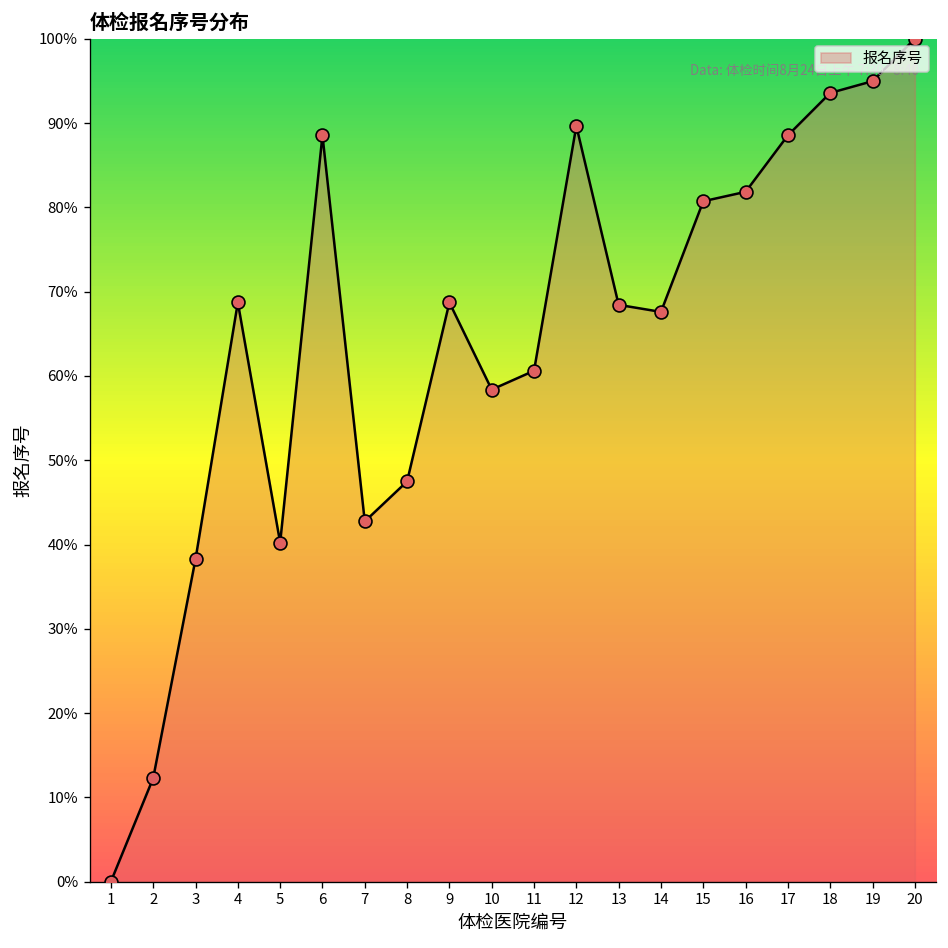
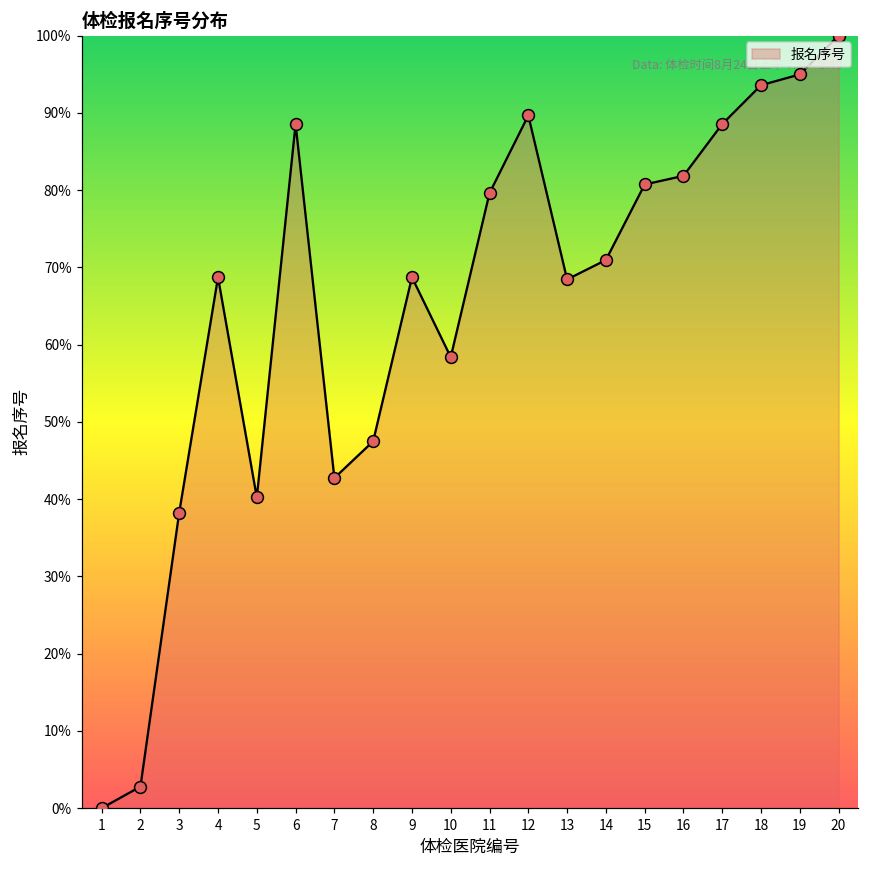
  {
    "1": "0%",
-   "2": "12%",
+   "2": "3%",
    "3": "38%",
    "4": "69%",
    "5": "40%",
    "6": "89%",
    "7": "43%",
    "8": "47%",
    "9": "69%",
    "10": "58%",
-   "11": "61%",
+   "11": "80%",
    "12": "90%",
    "13": "68%",
-   "14": "68%",
+   "14": "71%",
    "15": "81%",
    "16": "82%",
    "17": "89%",
    "18": "94%",
    "20": "100%"
  }
